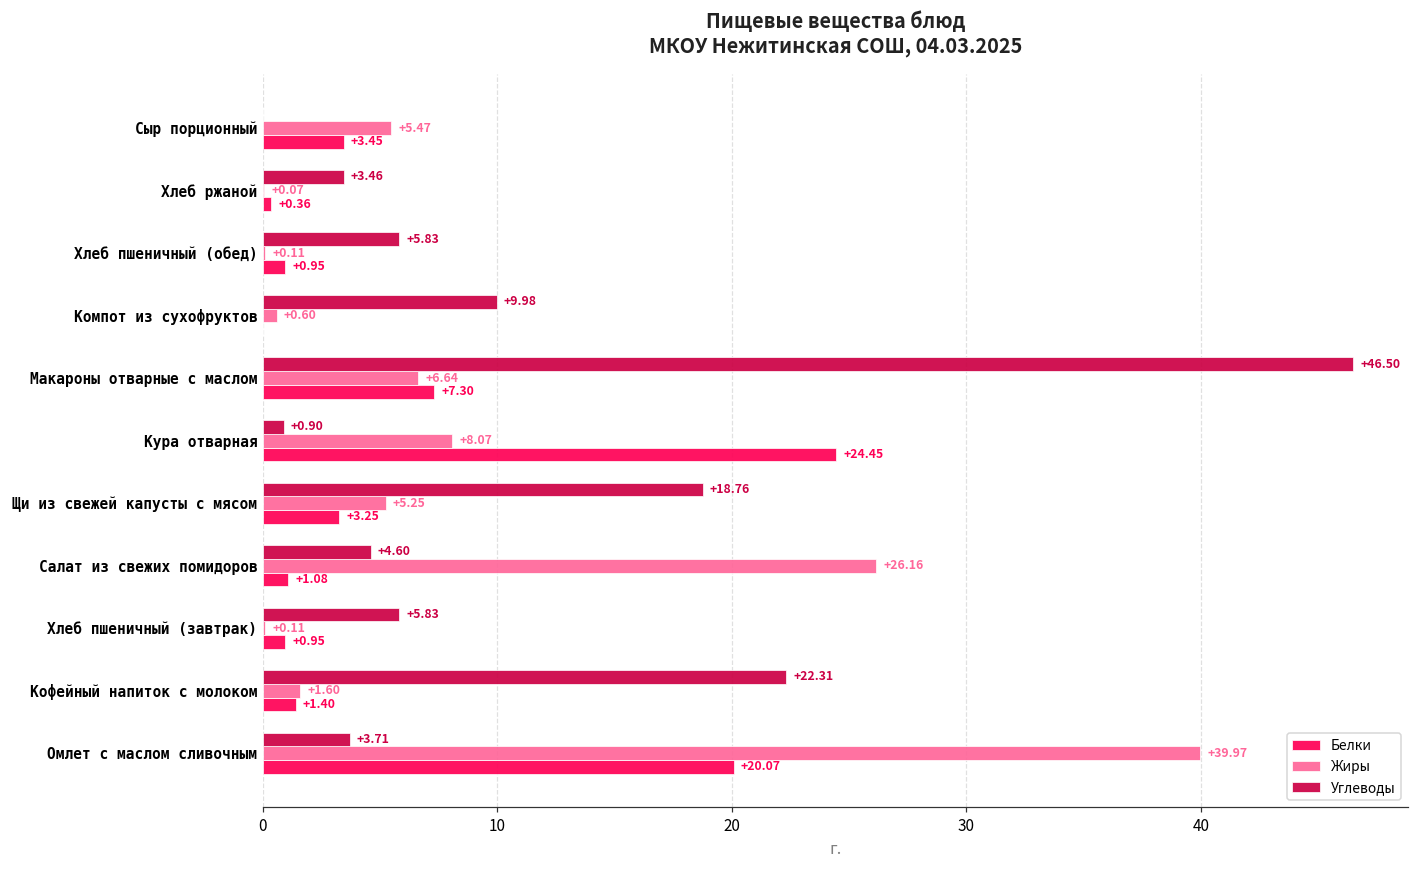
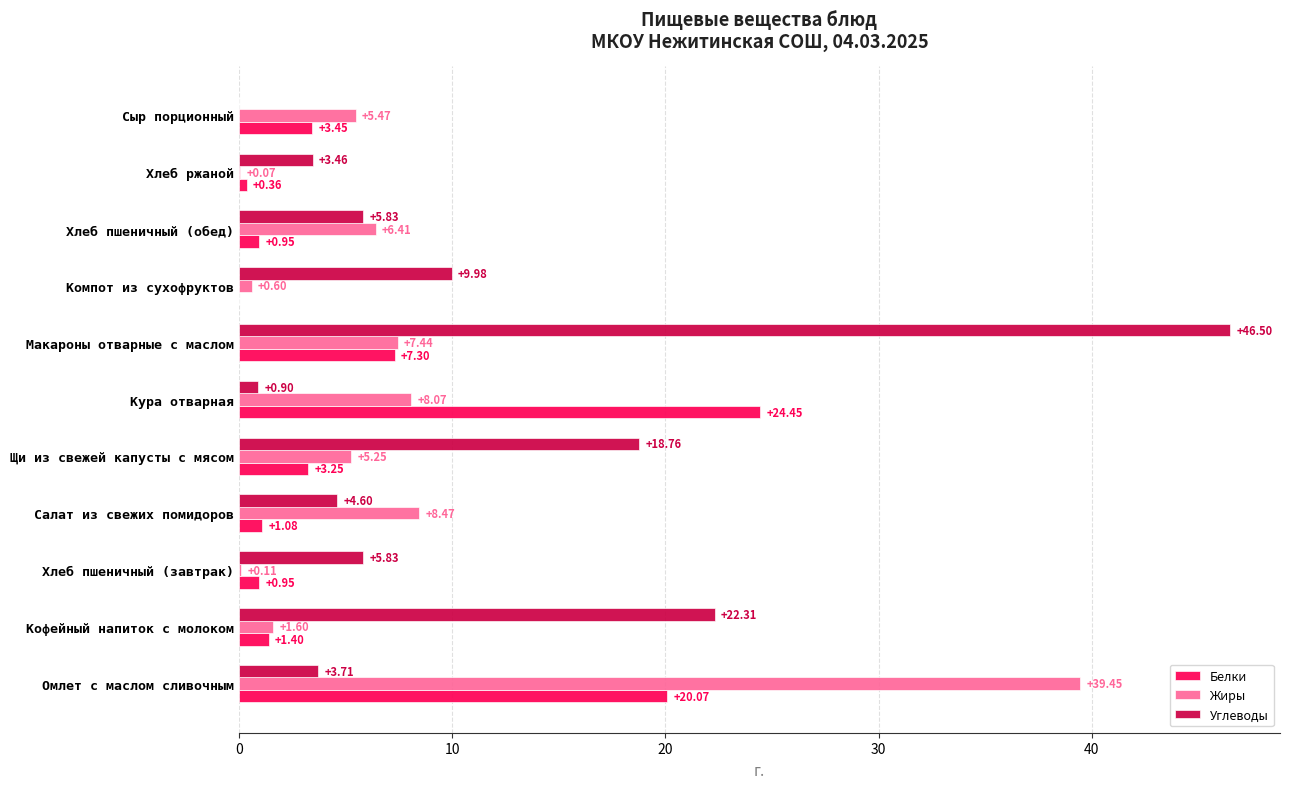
  {
    "Жиры": {
      "Сыр порционный": "+5.47",
      "Хлеб ржаной": "+0.07",
-     "Хлеб пшеничный (обед)": "+0.11",
+     "Хлеб пшеничный (обед)": "+6.41",
      "Компот из сухофруктов": "+0.60",
-     "Макароны отварные с маслом": "+6.64",
+     "Макароны отварные с маслом": "+7.44",
      "Кура отварная": "+8.07",
      "Щи из свежей капусты с мясом": "+5.25",
-     "Салат из свежих помидоров": "+26.16",
+     "Салат из свежих помидоров": "+8.47",
      "Хлеб пшеничный (завтрак)": "+0.11",
      "Кофейный напиток с молоком": "+1.60",
-     "Омлет с маслом сливочным": "+39.97"
+     "Омлет с маслом сливочным": "+39.45"
    }
  }
